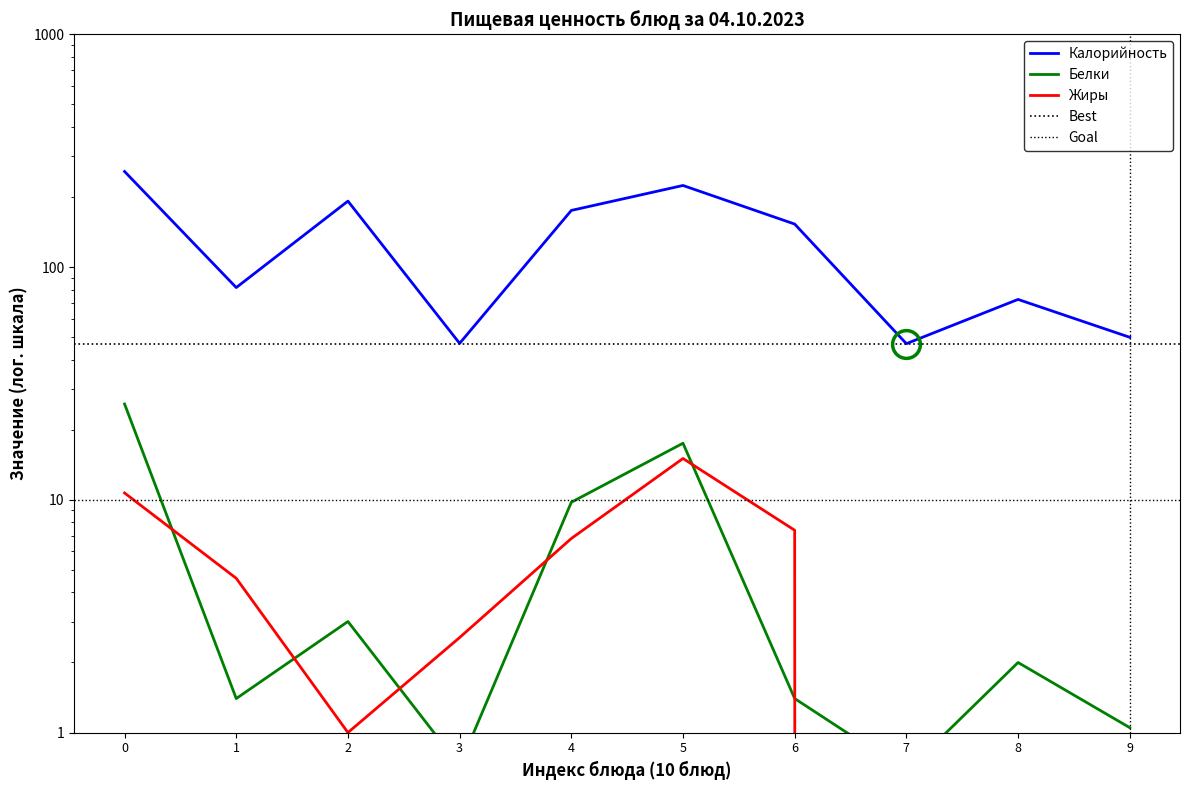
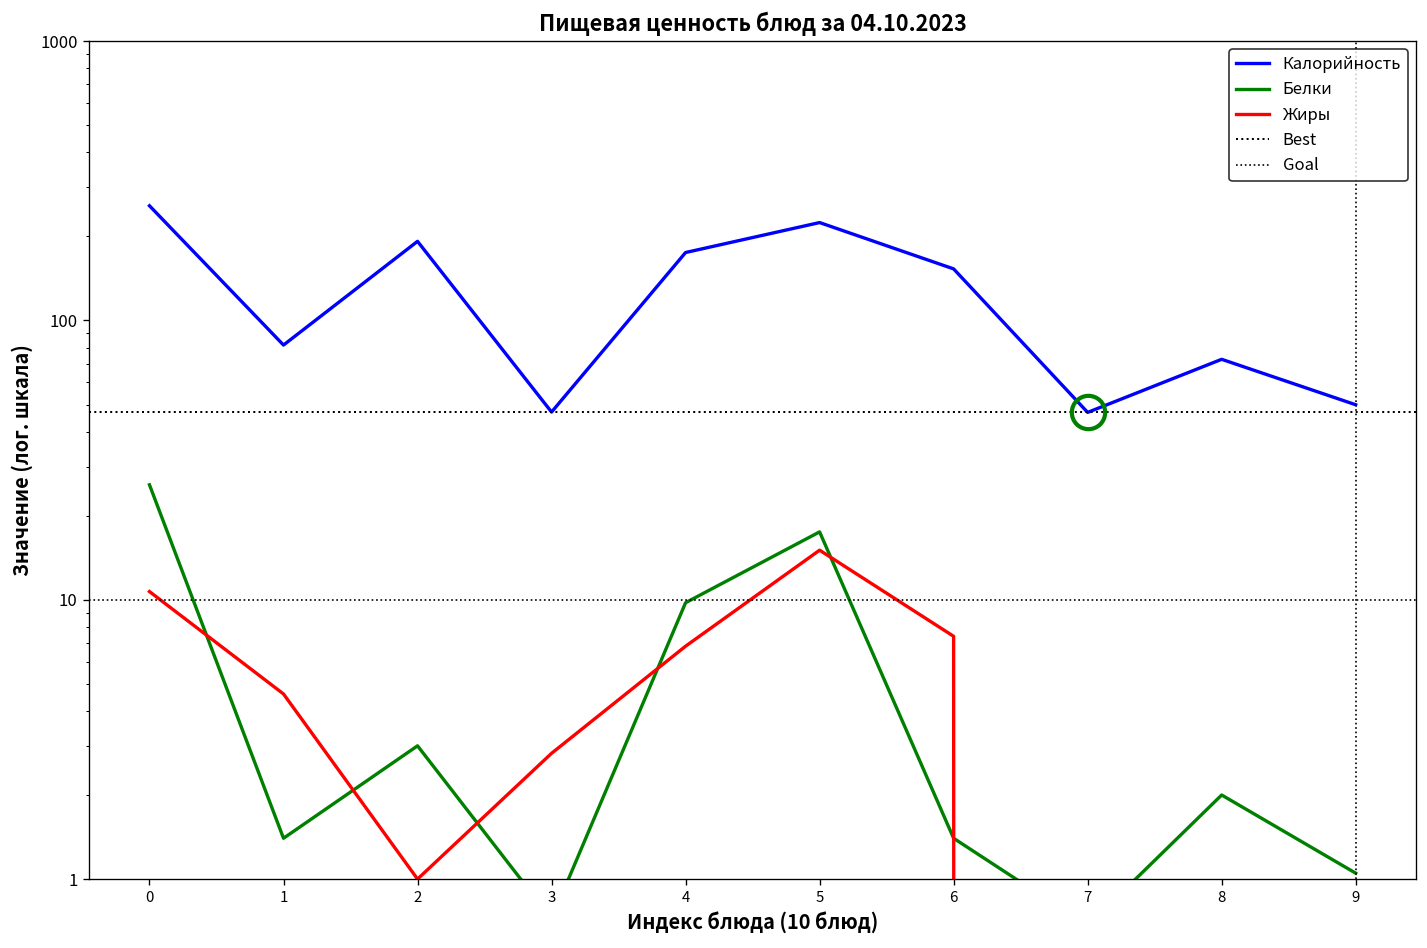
  {
    "Калорийность": {
      "0": 260,
      "1": 82,
      "2": 190,
      "3": 47,
      "4": 180,
      "5": 220,
      "6": 150,
      "8": 73,
      "9": 50
    },
    "Белки": {
      "0": 26,
      "1": 1.4,
      "2": 3.0,
      "4": 9.8,
      "5": 18,
      "6": 1.4,
      "8": 2.0,
      "9": 1.1
    },
    "Жиры": {
      "0": 11,
      "1": 4.6,
      "2": 1.0,
-     "3": 2.6,
+     "3": 2.8,
      "4": 6.8,
      "5": 15,
      "6": 7.4
    }
  }
